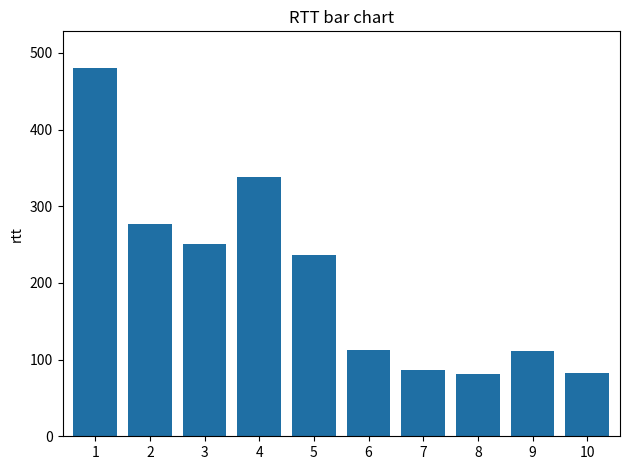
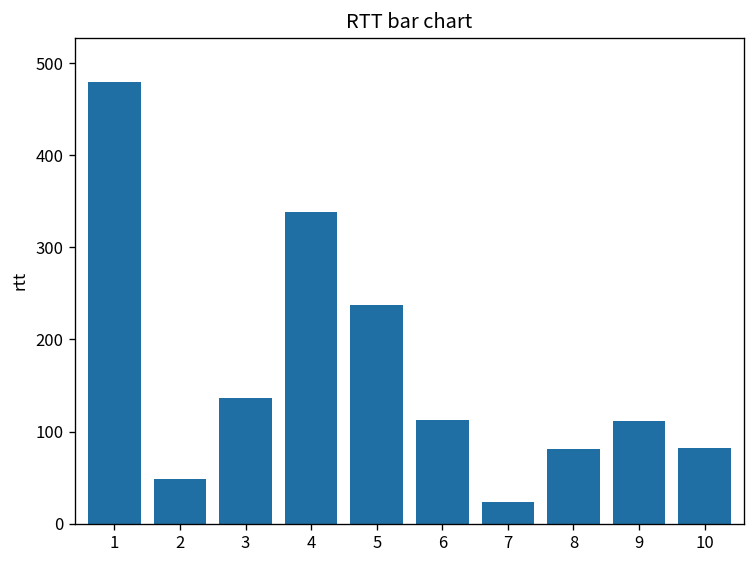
  {
    "1": 480,
-   "2": 280,
-   "3": 250,
+   "2": 50,
+   "3": 140,
    "4": 340,
    "5": 240,
    "6": 110,
-   "7": 90,
+   "7": 20,
    "8": 80,
    "9": 110,
    "10": 80
  }
